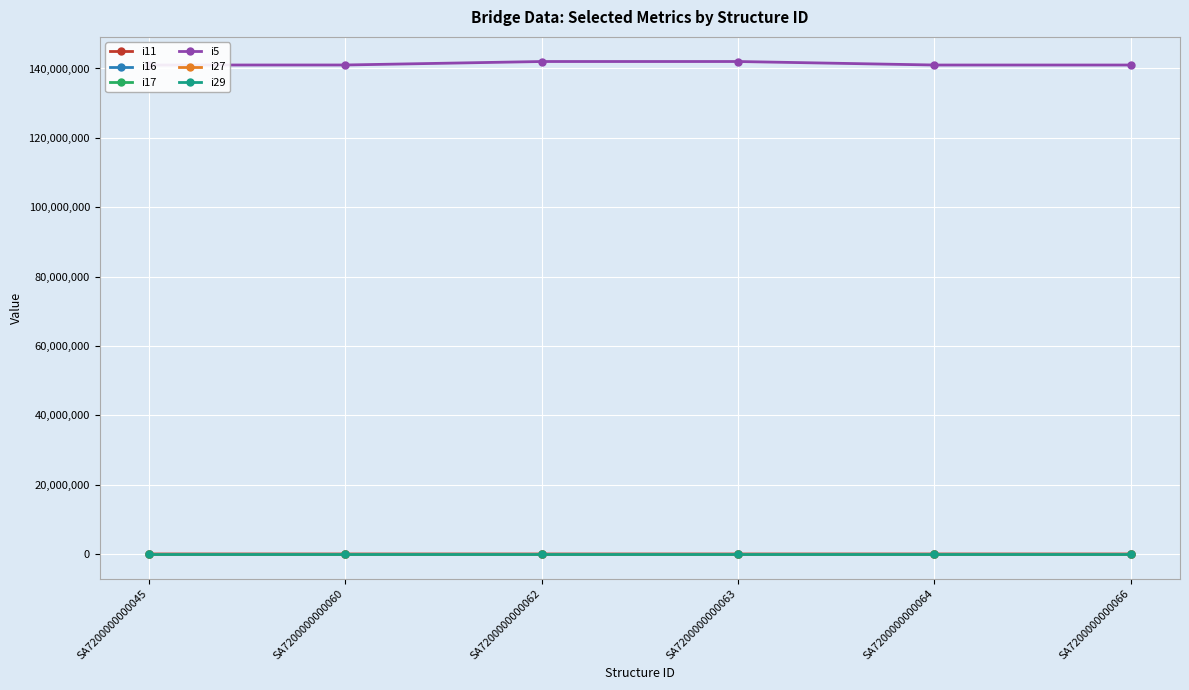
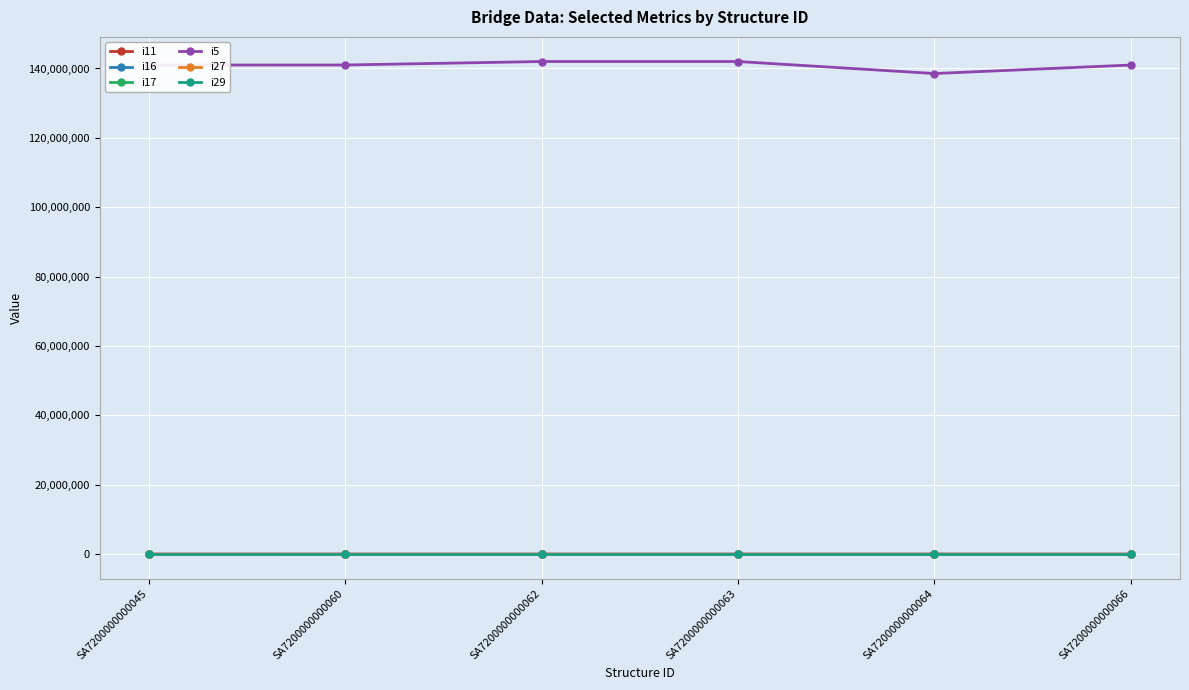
  {
    "i29": {
      "SA7200000000045": "0",
      "SA7200000000060": "0",
      "SA7200000000062": "0",
      "SA7200000000063": "0",
      "SA7200000000064": "0",
      "SA7200000000066": "0"
    },
    "i5": {
      "SA7200000000060": "141,000,000",
      "SA7200000000062": "142,000,000",
      "SA7200000000063": "142,000,000",
-     "SA7200000000064": "141,000,000",
+     "SA7200000000064": "139,000,000",
      "SA7200000000066": "141,000,000"
    }
  }
